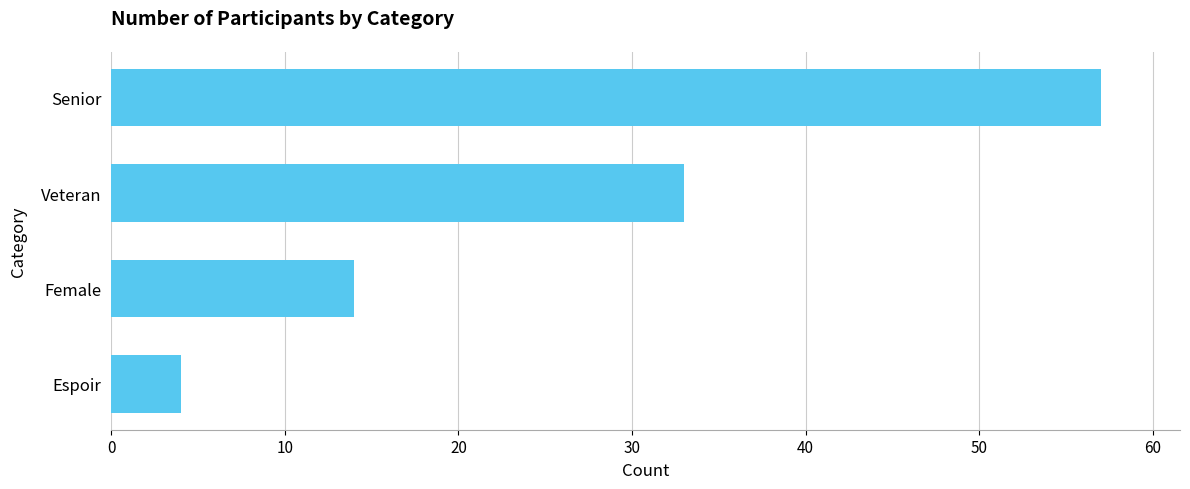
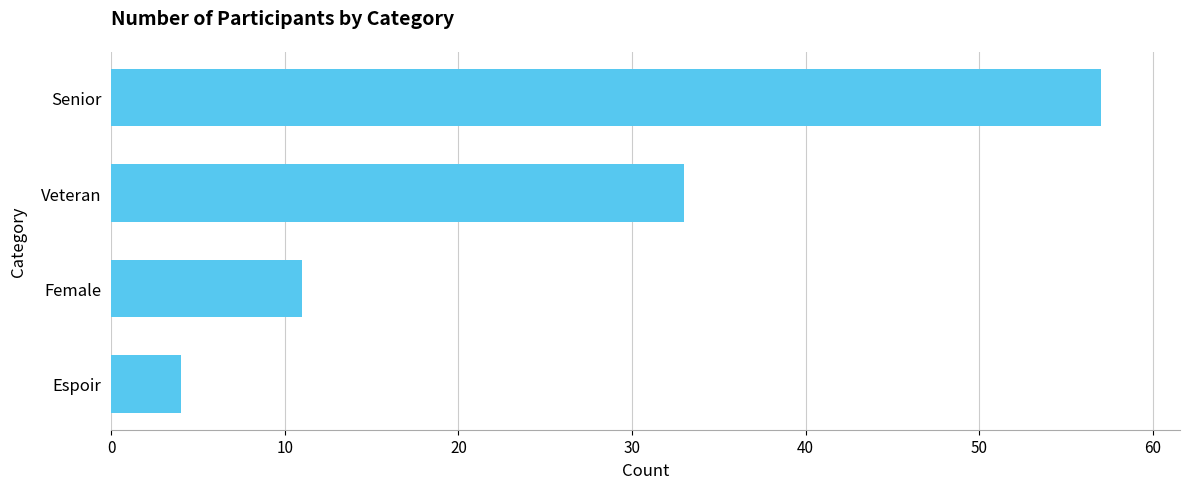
  {
    "Senior": 57,
    "Veteran": 33,
-   "Female": 14,
+   "Female": 11,
    "Espoir": 4
  }
